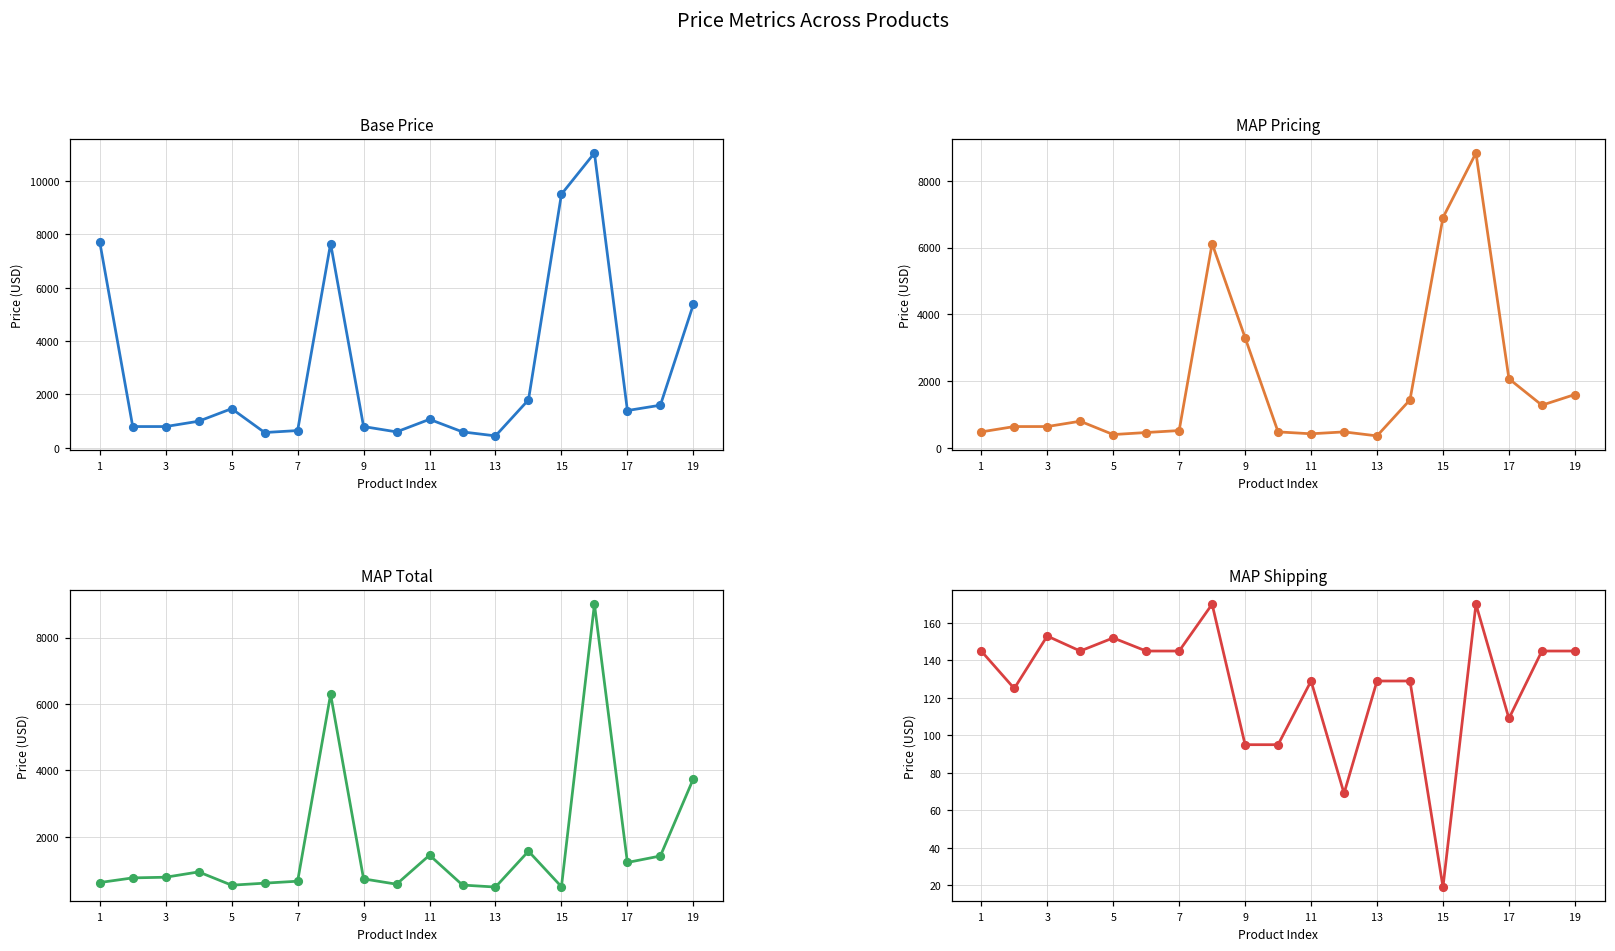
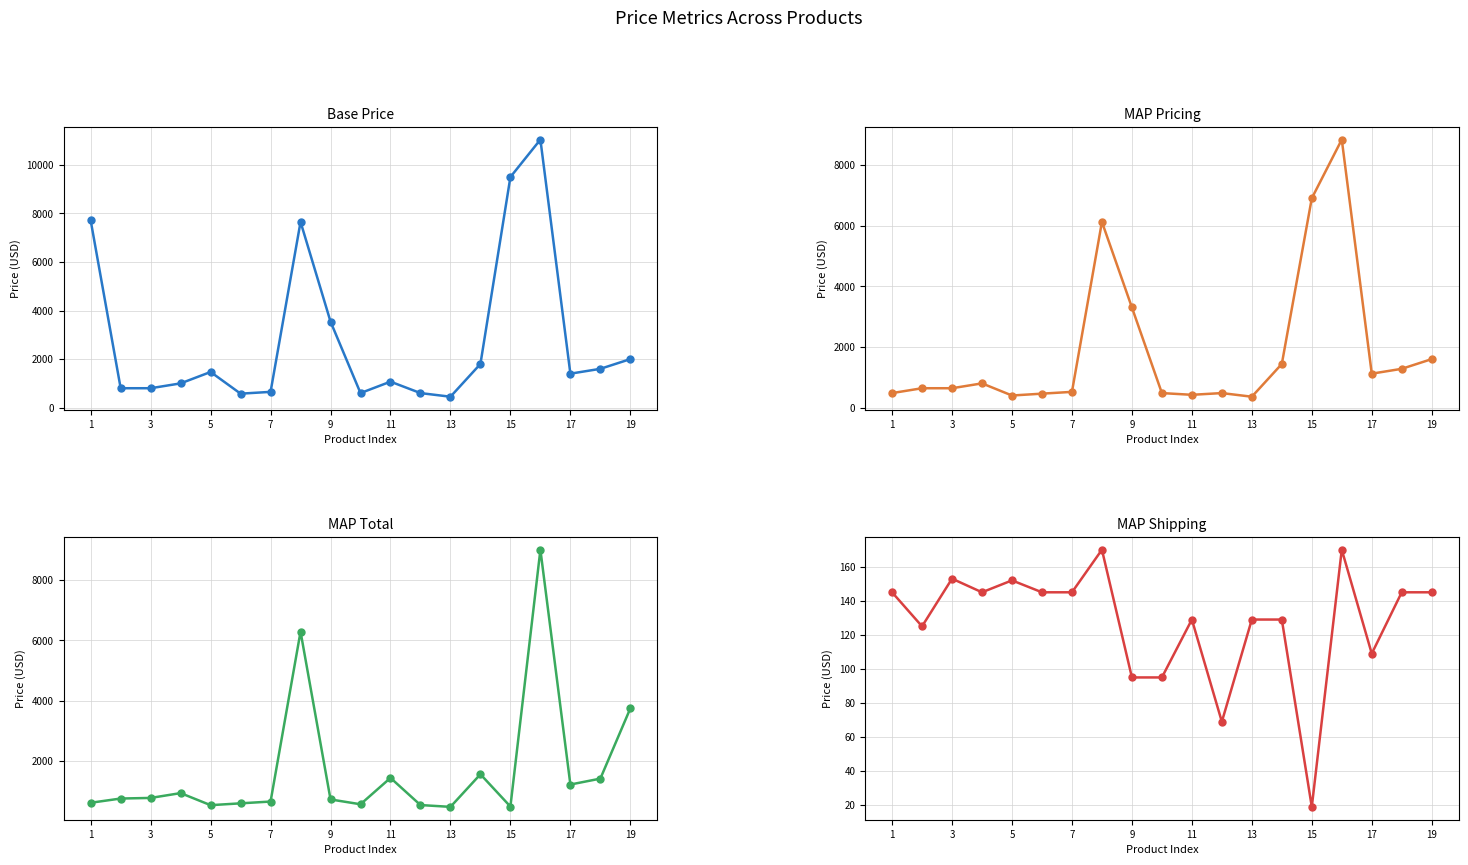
  {
    "Base Price": {
      "1": 7700,
      "3": 800,
      "5": 1500,
      "7": 600,
-     "9": 800,
+     "9": 3500,
      "11": 1100,
      "13": 400,
      "15": 9500,
      "17": 1400,
-     "19": 5400
+     "19": 2000
    },
    "MAP Pricing": {
      "1": 500,
      "3": 600,
      "5": 400,
      "7": 500,
      "9": 3300,
      "11": 400,
      "13": 400,
      "15": 6900,
-     "17": 2100,
+     "17": 1100,
      "19": 1600
    },
    "MAP Total": {
      "1": 600,
      "3": 800,
      "5": 500,
      "7": 700,
      "9": 700,
      "11": 1400,
      "13": 500,
      "15": 500,
      "17": 1200,
      "19": 3800
    },
    "MAP Shipping": {
      "1": 145,
      "3": 153,
      "5": 152,
      "7": 145,
      "9": 95,
      "11": 129,
      "13": 129,
      "15": 19,
      "17": 109,
      "19": 145
    }
  }
